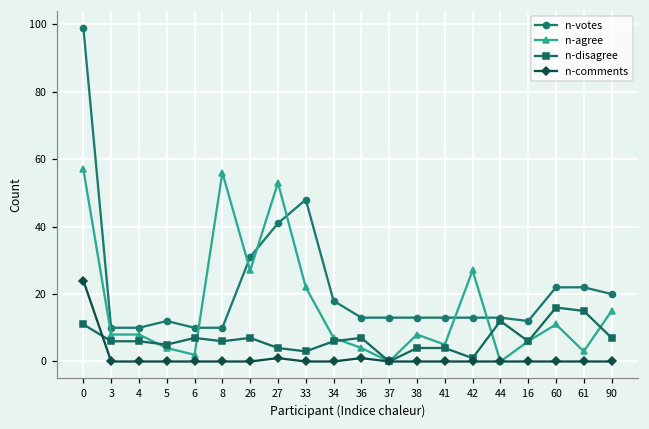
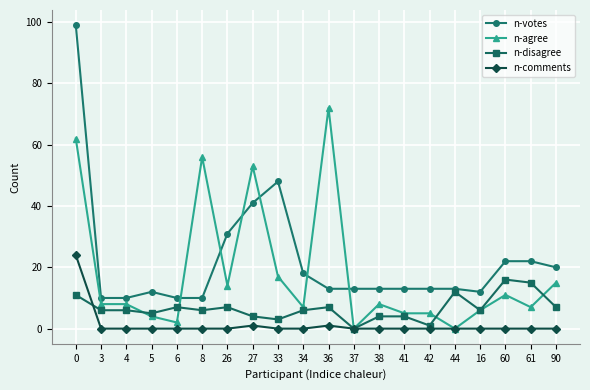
  {
    "n-agree": {
-     "0": 57,
+     "0": 62,
      "3": 8,
      "4": 8,
      "5": 4,
      "6": 2,
      "8": 56,
-     "26": 27,
+     "26": 14,
      "27": 53,
-     "33": 22,
+     "33": 17,
      "34": 7,
-     "36": 4,
+     "36": 72,
      "38": 8,
      "41": 5,
-     "42": 27,
+     "42": 5,
      "60": 11,
-     "61": 3,
+     "61": 7,
      "90": 15
    }
  }
